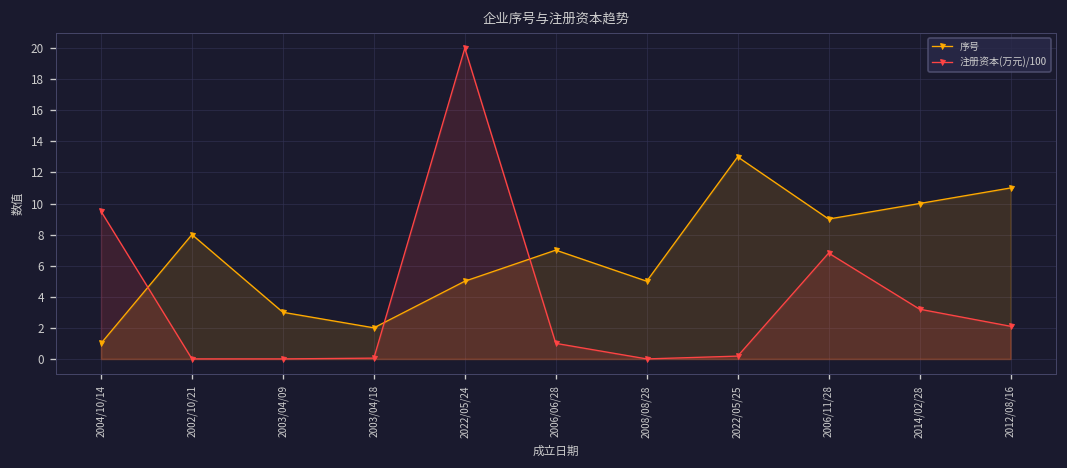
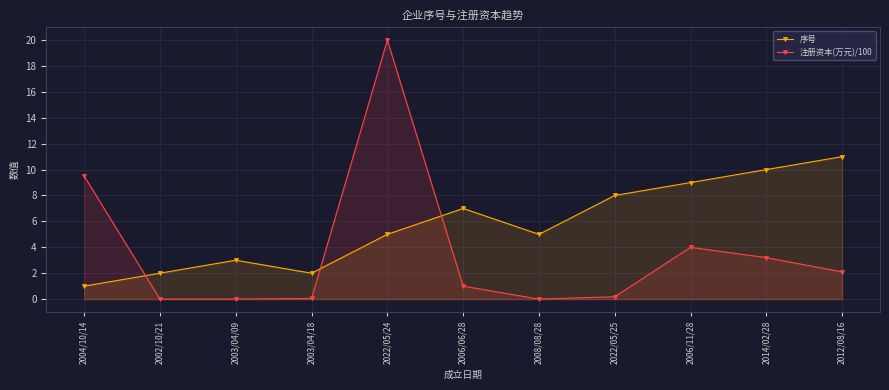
  {
    "序号": {
      "2004/10/14": 1,
-     "2002/10/21": 8,
+     "2002/10/21": 2,
      "2003/04/09": 3,
      "2003/04/18": 2,
      "2022/05/24": 5,
      "2006/06/28": 7,
      "2008/08/28": 5,
-     "2022/05/25": 13,
+     "2022/05/25": 8,
      "2006/11/28": 9,
      "2014/02/28": 10,
      "2012/08/16": 11
    },
    "注册资本(万元)/100": {
      "2004/10/14": 9.5,
      "2002/10/21": 0.0,
      "2003/04/09": 0.0,
      "2003/04/18": 0.1,
      "2022/05/24": 20.0,
      "2006/06/28": 1.0,
      "2008/08/28": 0.0,
      "2022/05/25": 0.2,
-     "2006/11/28": 6.8,
+     "2006/11/28": 4.0,
      "2014/02/28": 3.2,
      "2012/08/16": 2.1
    }
  }
